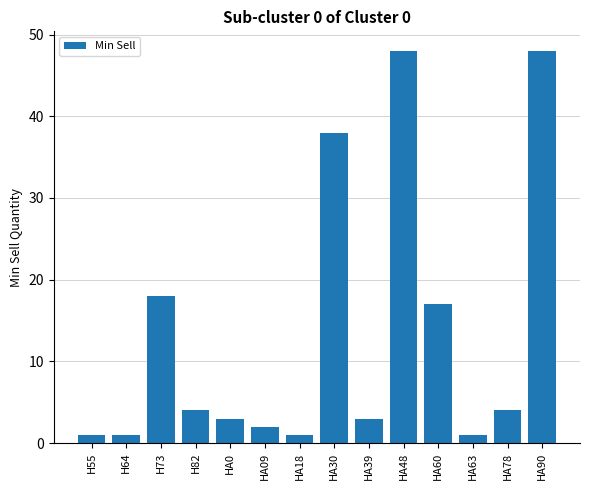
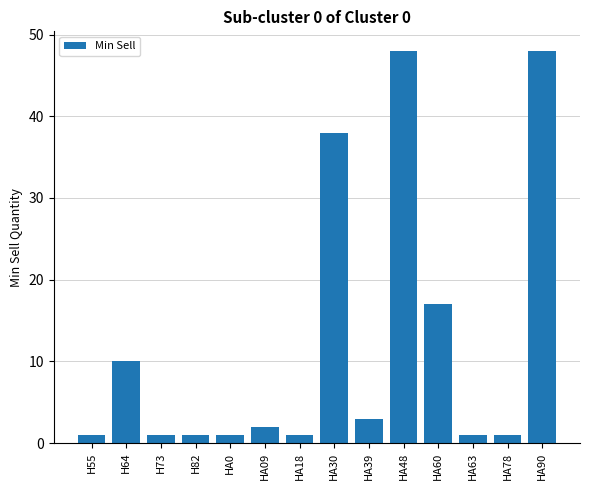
  {
    "H55": 1,
-   "H64": 1,
-   "H73": 18,
-   "H82": 4,
-   "HA0": 3,
+   "H64": 10,
+   "H73": 1,
+   "H82": 1,
+   "HA0": 1,
    "HA09": 2,
    "HA18": 1,
    "HA30": 38,
    "HA39": 3,
    "HA48": 48,
    "HA60": 17,
    "HA63": 1,
-   "HA78": 4,
+   "HA78": 1,
    "HA90": 48
  }
